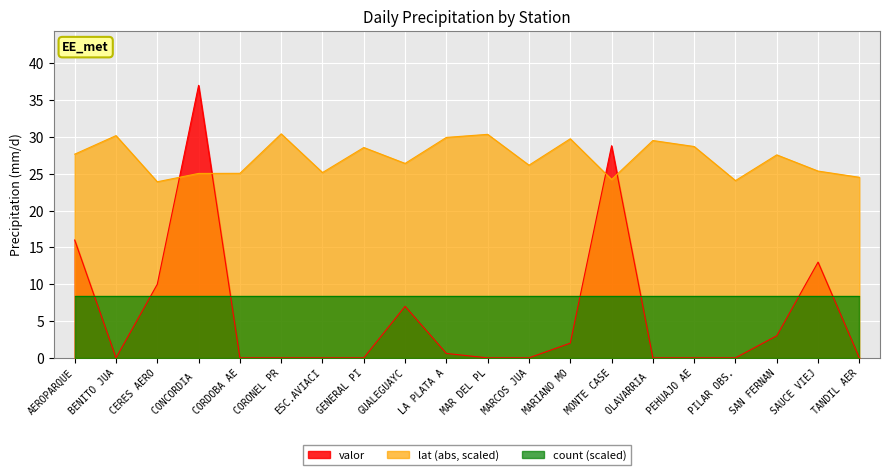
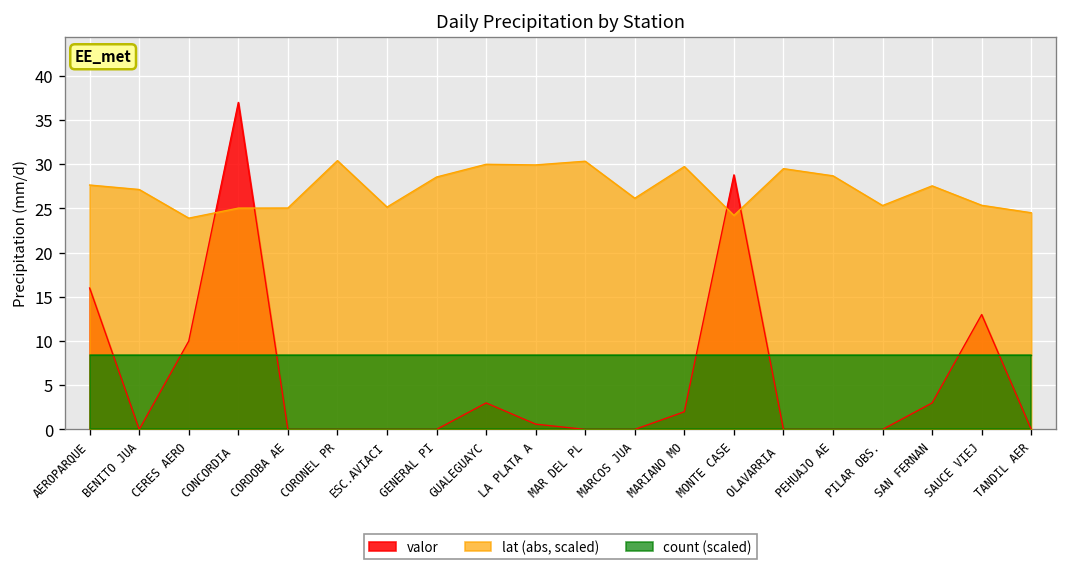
  {
    "valor": {
      "AEROPARQUE": 16,
      "BENITO JUA": 0,
      "CERES AERO": 10,
      "CONCORDIA": 37,
      "CORDOBA AE": 0,
      "CORONEL PR": 0,
      "ESC.AVIACI": 0,
      "GENERAL PI": 0,
-     "GUALEGUAYC": 7,
+     "GUALEGUAYC": 3,
      "LA PLATA A": 1,
      "MAR DEL PL": 0,
      "MARCOS JUA": 0,
      "MARIANO MO": 2,
      "MONTE CASE": 29,
      "OLAVARRIA": 0,
      "PEHUAJO AE": 0,
      "PILAR OBS.": 0,
      "SAN FERNAN": 3,
      "SAUCE VIEJ": 13,
      "TANDIL AER": 0
    },
    "lat (abs, scaled)": {
      "AEROPARQUE": 28,
-     "BENITO JUA": 30,
+     "BENITO JUA": 27,
      "CERES AERO": 24,
      "CONCORDIA": 25,
      "CORDOBA AE": 25,
      "CORONEL PR": 30,
      "ESC.AVIACI": 25,
      "GENERAL PI": 29,
-     "GUALEGUAYC": 26,
+     "GUALEGUAYC": 30,
      "LA PLATA A": 30,
      "MAR DEL PL": 30,
      "MARCOS JUA": 26,
      "MARIANO MO": 30,
      "MONTE CASE": 24,
      "OLAVARRIA": 30,
      "PEHUAJO AE": 29,
-     "PILAR OBS.": 24,
+     "PILAR OBS.": 25,
      "SAN FERNAN": 28,
      "SAUCE VIEJ": 25,
      "TANDIL AER": 25
    },
    "count (scaled)": {
      "AEROPARQUE": 8,
      "BENITO JUA": 8,
      "CERES AERO": 8,
      "CONCORDIA": 8,
      "CORDOBA AE": 8,
      "CORONEL PR": 8,
      "ESC.AVIACI": 8,
      "GENERAL PI": 8,
      "GUALEGUAYC": 8,
      "LA PLATA A": 8,
      "MAR DEL PL": 8,
      "MARCOS JUA": 8,
      "MARIANO MO": 8,
      "MONTE CASE": 8,
      "OLAVARRIA": 8,
      "PEHUAJO AE": 8,
      "PILAR OBS.": 8,
      "SAN FERNAN": 8,
      "SAUCE VIEJ": 8,
      "TANDIL AER": 8
    }
  }
